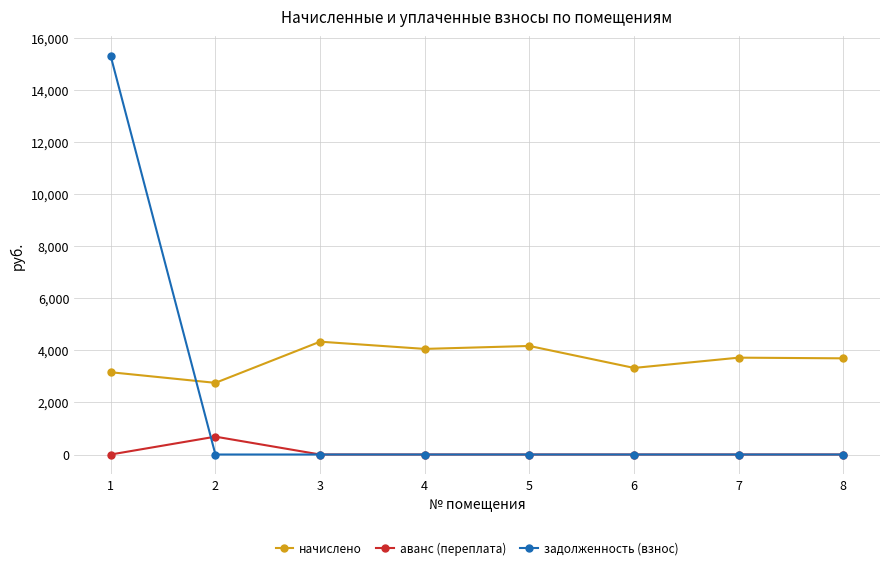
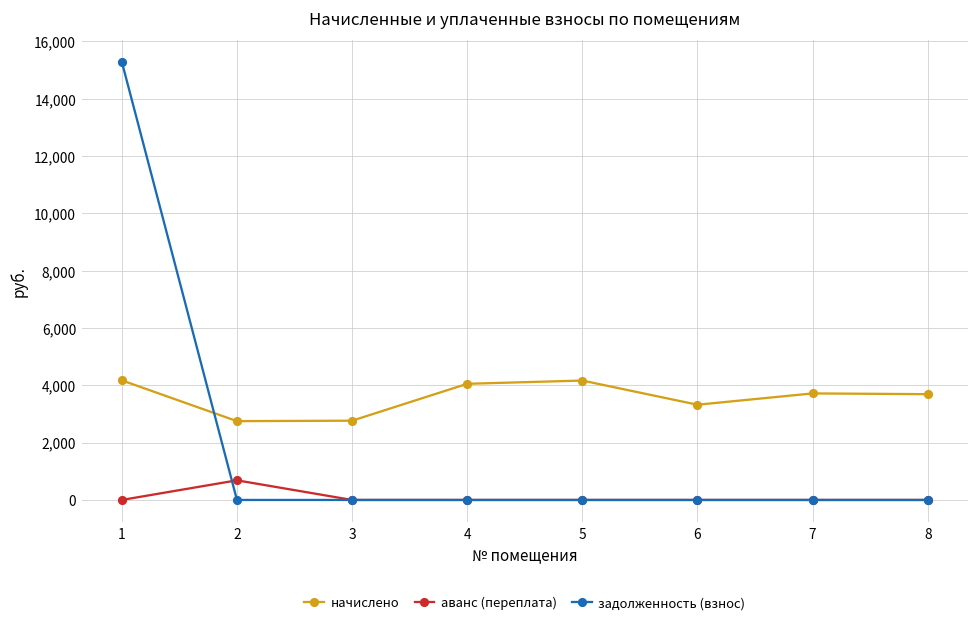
  {
    "начислено": {
-     "1": "3,200",
+     "1": "4,200",
      "2": "2,800",
-     "3": "4,300",
+     "3": "2,800",
      "4": "4,100",
      "5": "4,200",
      "6": "3,300",
      "7": "3,700",
      "8": "3,700"
    },
    "аванс (переплата)": {
      "1": "0",
      "2": "700"
    },
    "задолженность (взнос)": {
      "1": "15,300",
      "2": "0"
    }
  }
